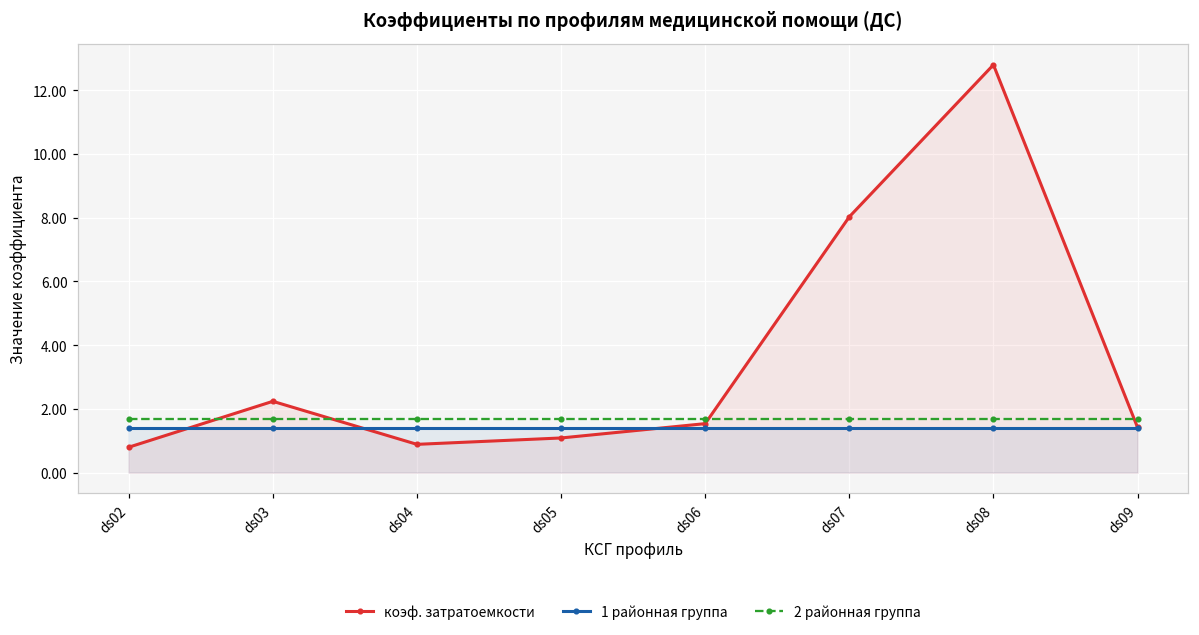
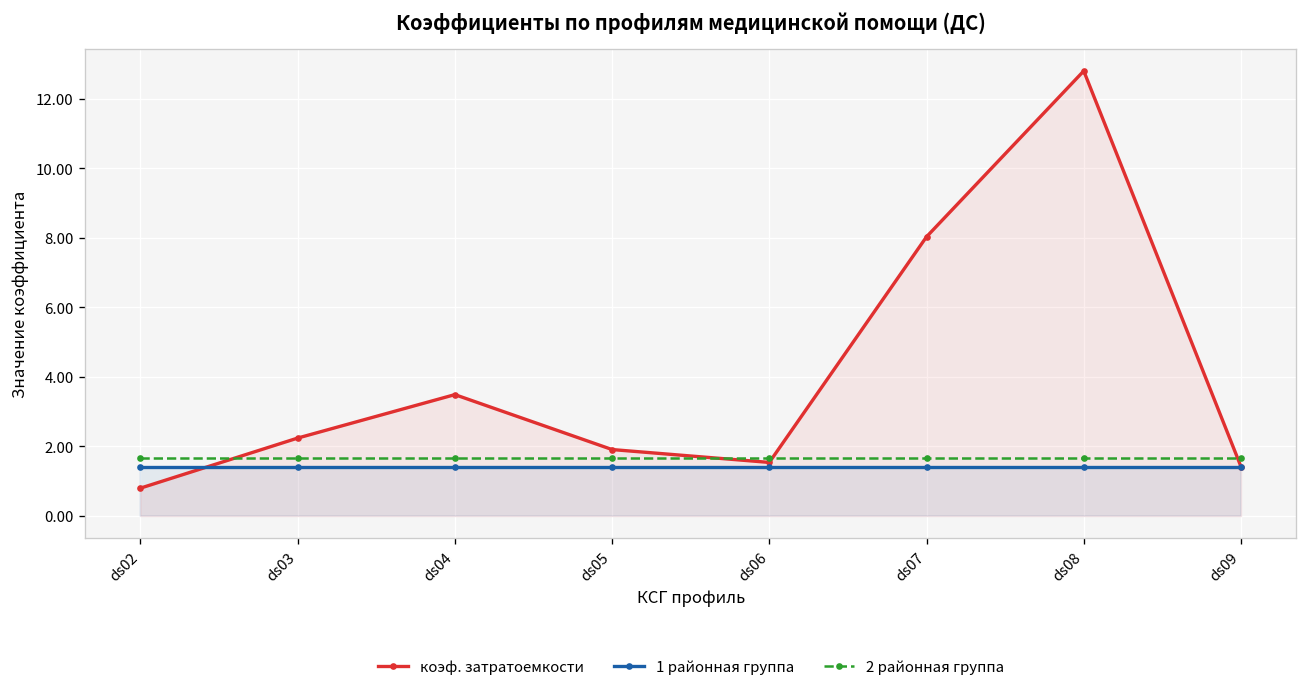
  {
    "коэф. затратоемкости": {
      "ds02": 0.8,
      "ds03": 2.2,
-     "ds04": 0.9,
-     "ds05": 1.1,
+     "ds04": 3.5,
+     "ds05": 1.9,
      "ds06": 1.5,
      "ds07": 8.0,
      "ds08": 12.8
    },
    "1 районная группа": {
      "ds02": 1.4,
      "ds03": 1.4,
      "ds04": 1.4,
      "ds05": 1.4,
      "ds06": 1.4,
      "ds07": 1.4,
      "ds08": 1.4
    },
    "2 районная группа": {
      "ds02": 1.7,
      "ds03": 1.7,
      "ds04": 1.7,
      "ds05": 1.7,
      "ds06": 1.7,
      "ds07": 1.7,
      "ds08": 1.7,
      "ds09": 1.7
    }
  }
